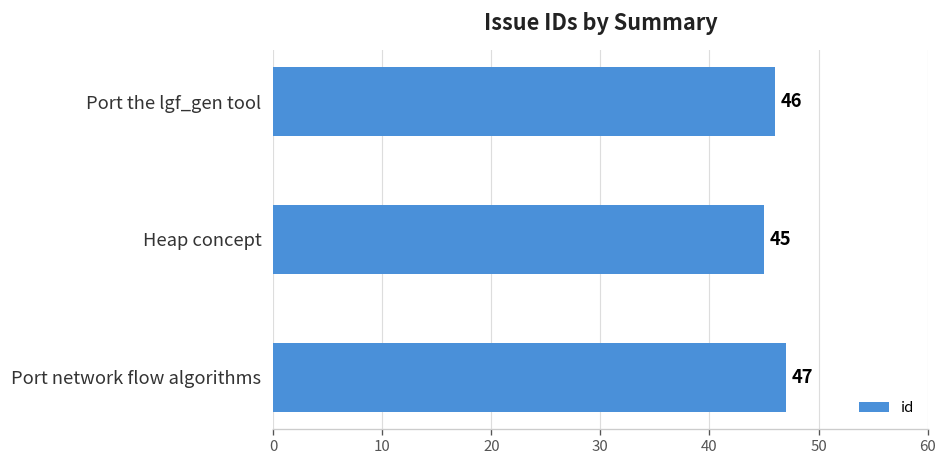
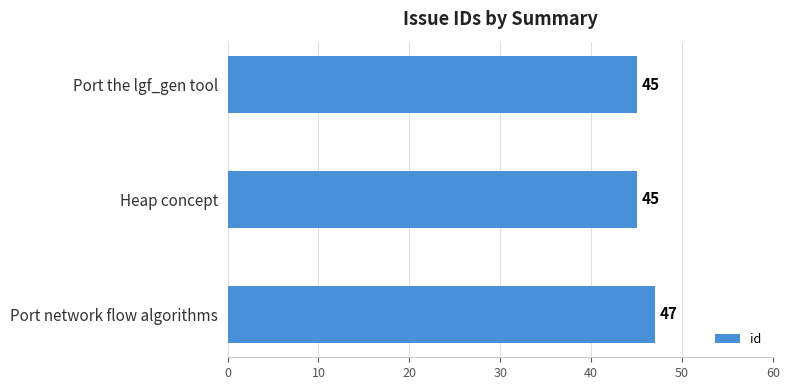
  {
-   "Port the lgf_gen tool": 46,
+   "Port the lgf_gen tool": 45,
    "Heap concept": 45,
    "Port network flow algorithms": 47
  }
